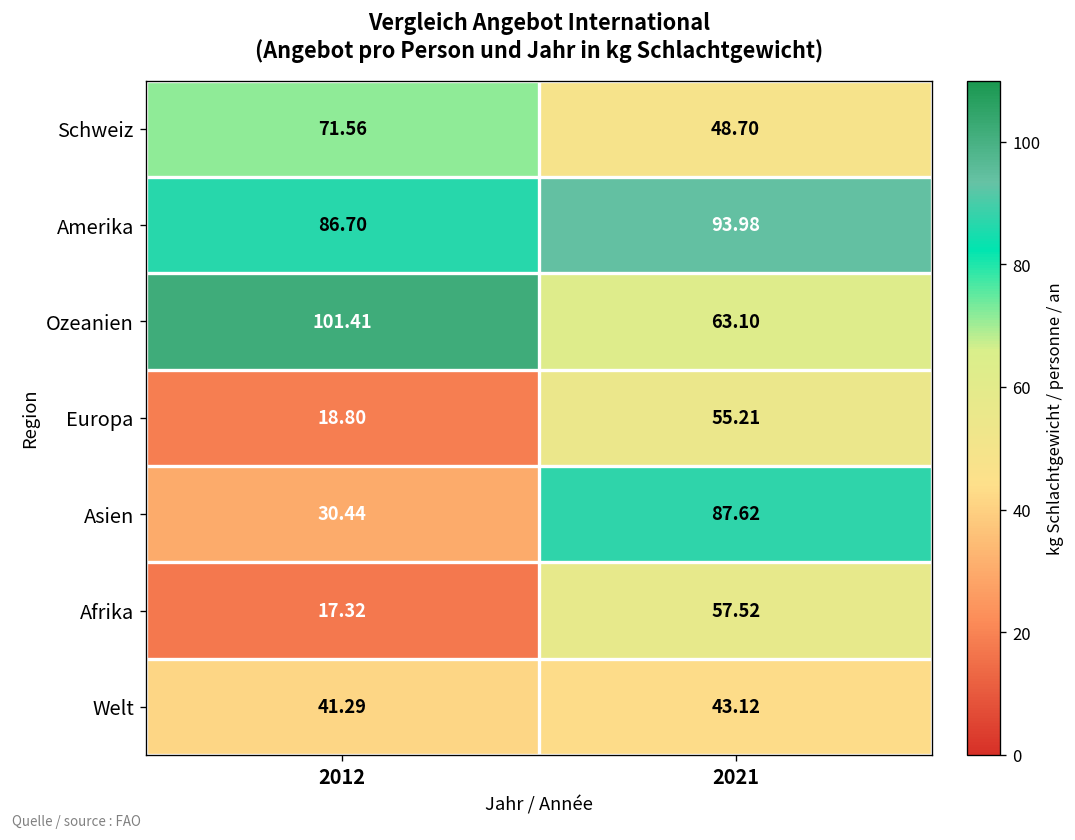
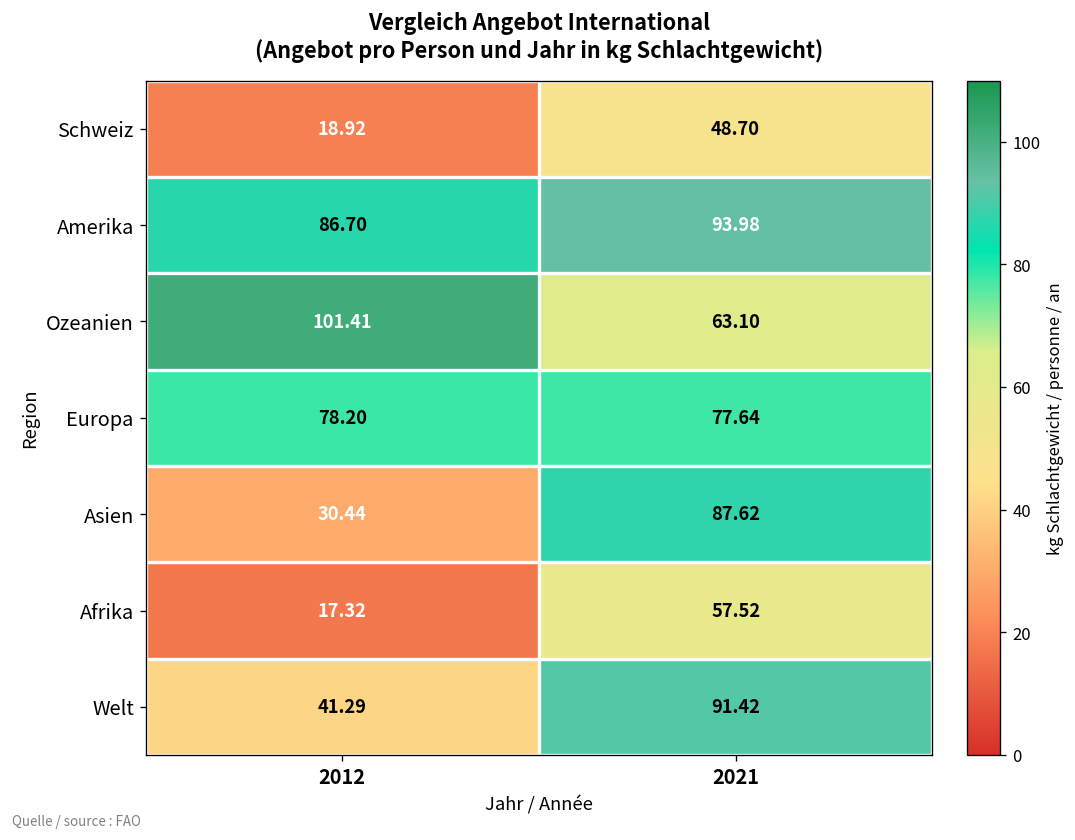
  {
    "Schweiz": {
-     "2012": 71.56,
+     "2012": 18.92,
      "2021": 48.70
    },
    "Amerika": {
      "2012": 86.70,
      "2021": 93.98
    },
    "Ozeanien": {
      "2012": 101.41,
      "2021": 63.10
    },
    "Europa": {
-     "2012": 18.80,
-     "2021": 55.21
+     "2012": 78.20,
+     "2021": 77.64
    },
    "Asien": {
      "2012": 30.44,
      "2021": 87.62
    },
    "Afrika": {
      "2012": 17.32,
      "2021": 57.52
    },
    "Welt": {
      "2012": 41.29,
-     "2021": 43.12
+     "2021": 91.42
    }
  }
